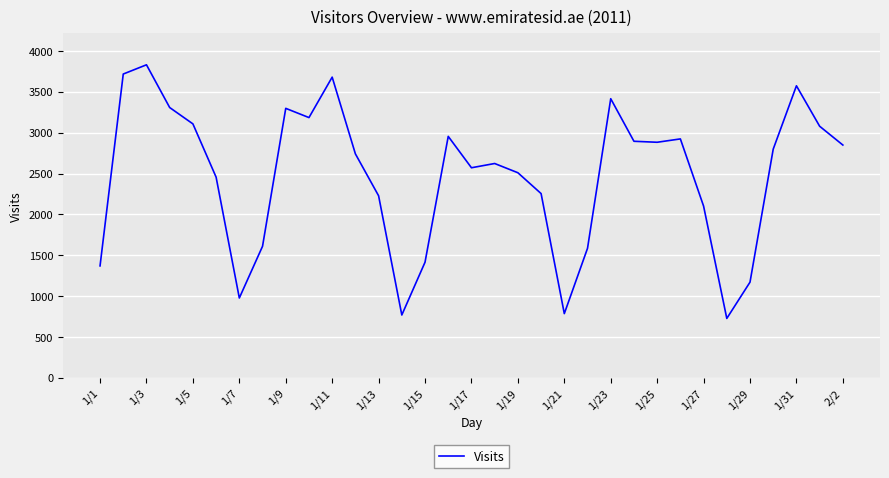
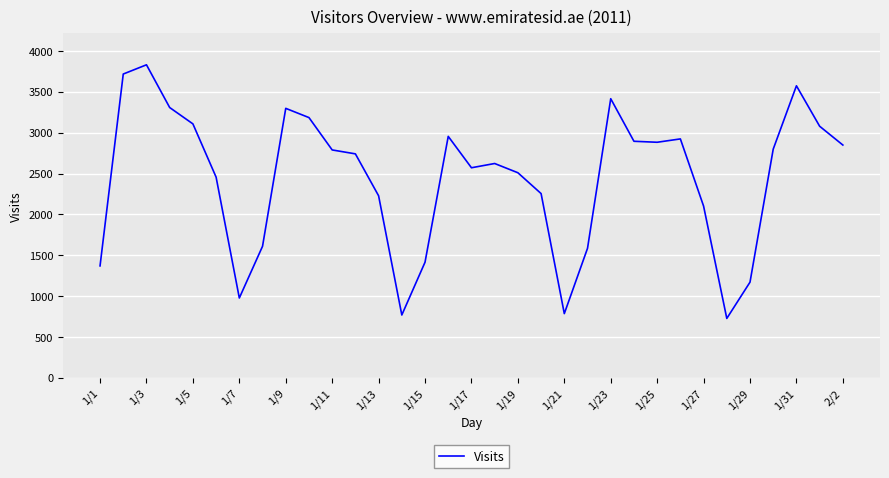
  {
    "1/1": 1400,
    "1/3": 3800,
    "1/5": 3100,
    "1/7": 1000,
    "1/9": 3300,
-   "1/11": 3700,
+   "1/11": 2800,
    "1/13": 2200,
    "1/15": 1400,
    "1/17": 2600,
    "1/19": 2500,
    "1/21": 800,
    "1/23": 3400,
    "1/25": 2900,
    "1/27": 2100,
    "1/29": 1200,
    "1/31": 3600,
    "2/2": 2800
  }
